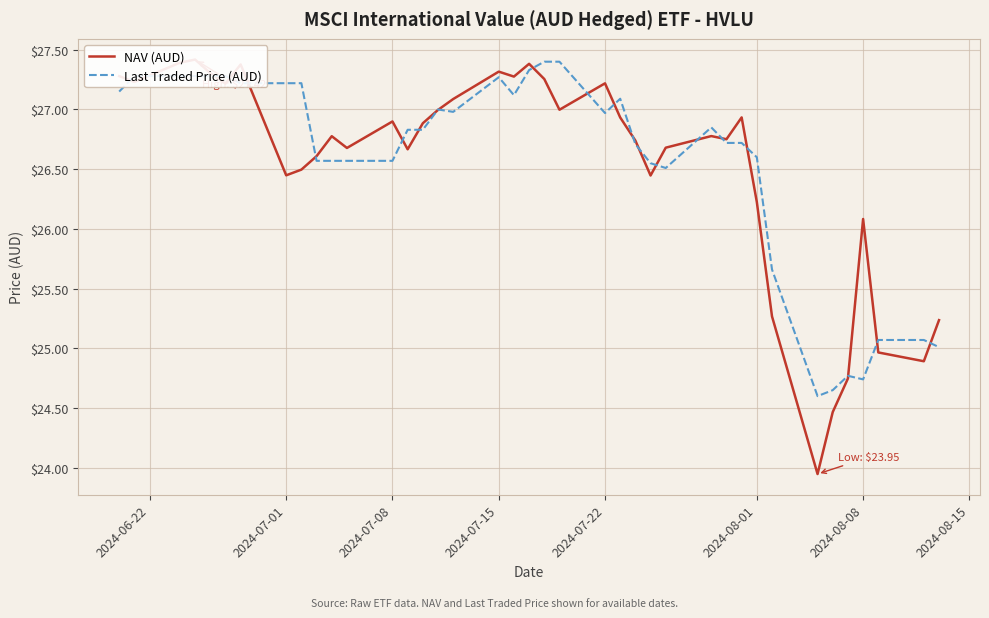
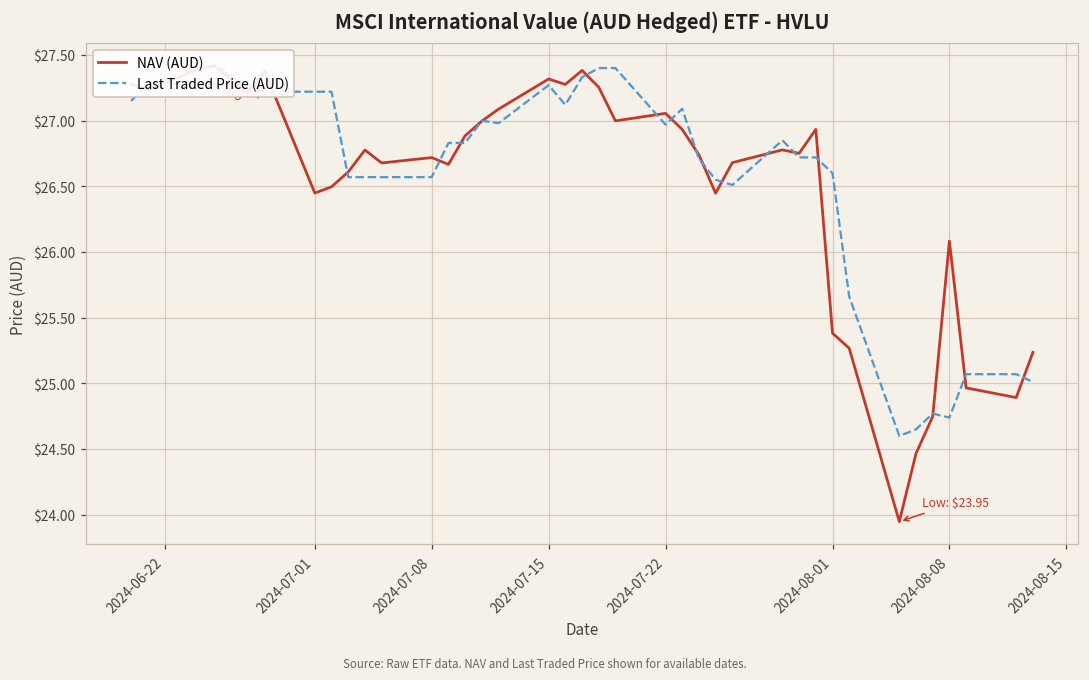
  {
    "NAV (AUD)": {
      "2024-07-01": "$26.45",
-     "2024-07-08": "$26.90",
+     "2024-07-08": "$26.72",
      "2024-07-15": "$27.32",
-     "2024-07-22": "$27.22",
-     "2024-08-01": "$26.23",
+     "2024-07-22": "$27.06",
+     "2024-08-01": "$25.38",
      "2024-08-08": "$26.08"
    },
    "Last Traded Price (AUD)": {
      "2024-07-01": "$27.22",
      "2024-07-08": "$26.57",
      "2024-07-15": "$27.27",
      "2024-07-22": "$26.97",
      "2024-08-01": "$26.60",
      "2024-08-08": "$24.74"
    }
  }
